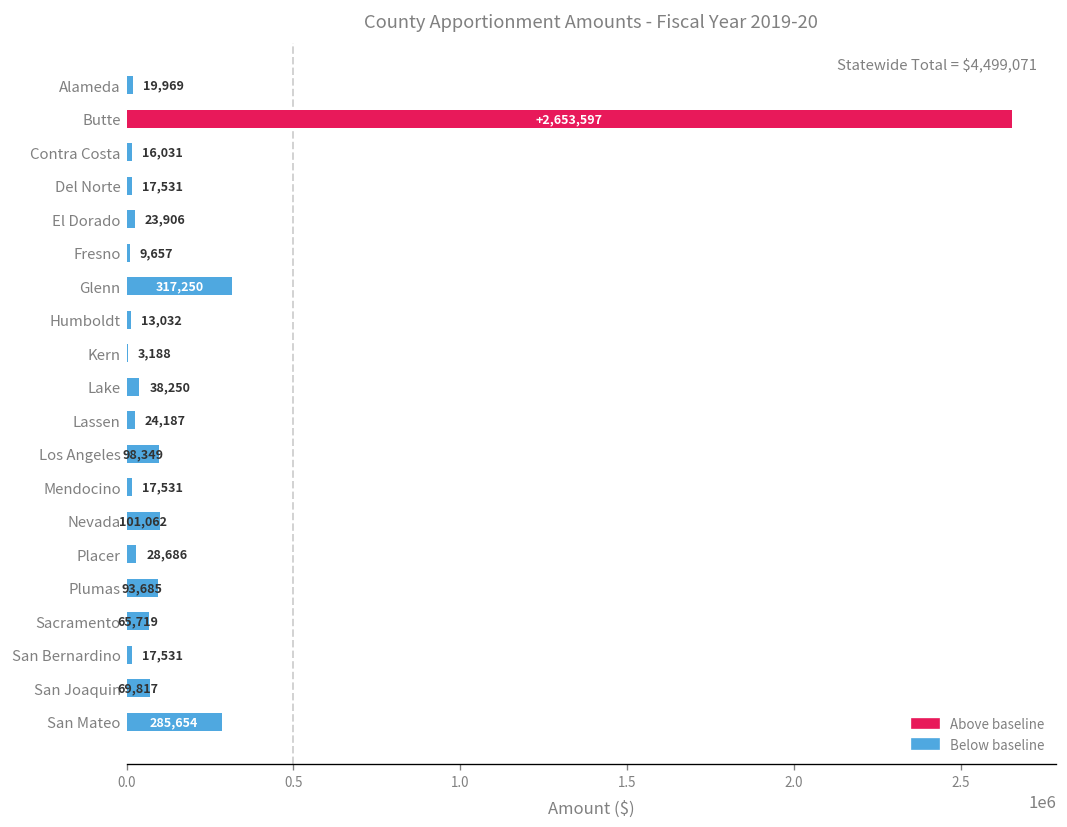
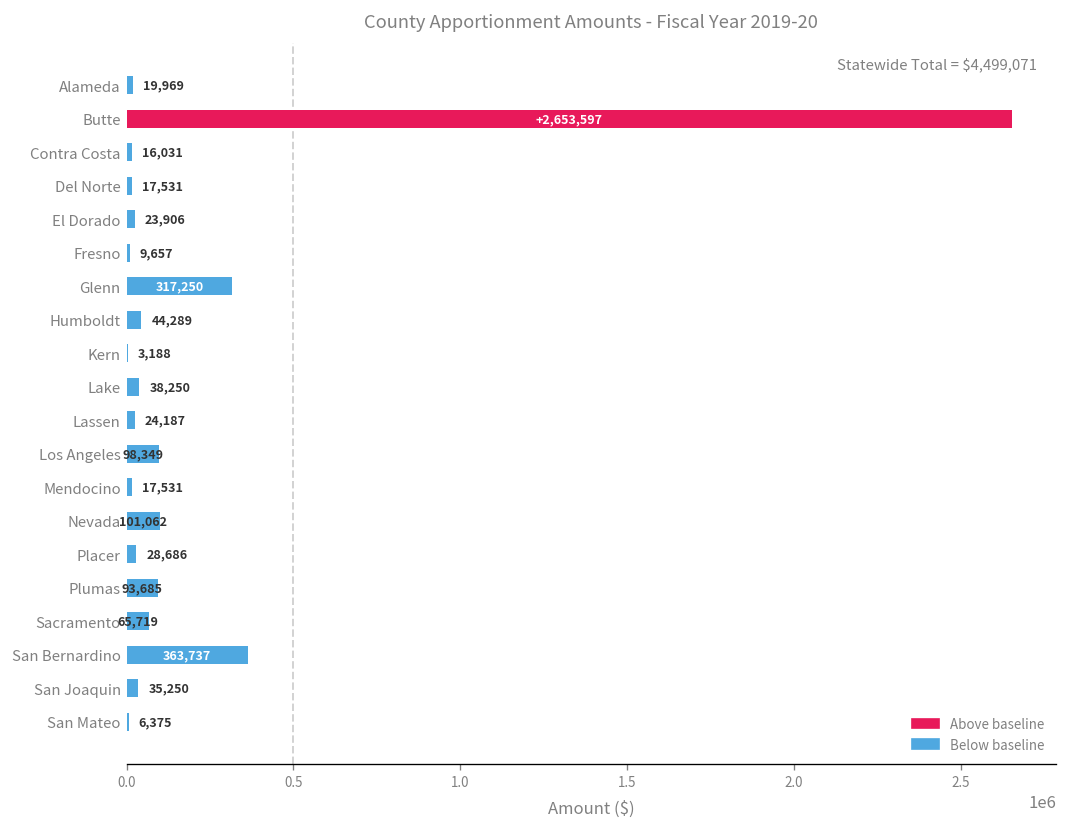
  {
    "Alameda": "19,969",
    "Butte": "+2,653,597",
    "Contra Costa": "16,031",
    "Del Norte": "17,531",
    "El Dorado": "23,906",
    "Fresno": "9,657",
    "Glenn": "317,250",
-   "Humboldt": "13,032",
+   "Humboldt": "44,289",
    "Kern": "3,188",
    "Lake": "38,250",
    "Lassen": "24,187",
    "Los Angeles": "98,349",
    "Mendocino": "17,531",
    "Nevada": "101,062",
    "Placer": "28,686",
    "Plumas": "93,685",
    "Sacramento": "65,719",
-   "San Bernardino": "17,531",
-   "San Joaquin": "69,817",
-   "San Mateo": "285,654"
+   "San Bernardino": "363,737",
+   "San Joaquin": "35,250",
+   "San Mateo": "6,375"
  }
